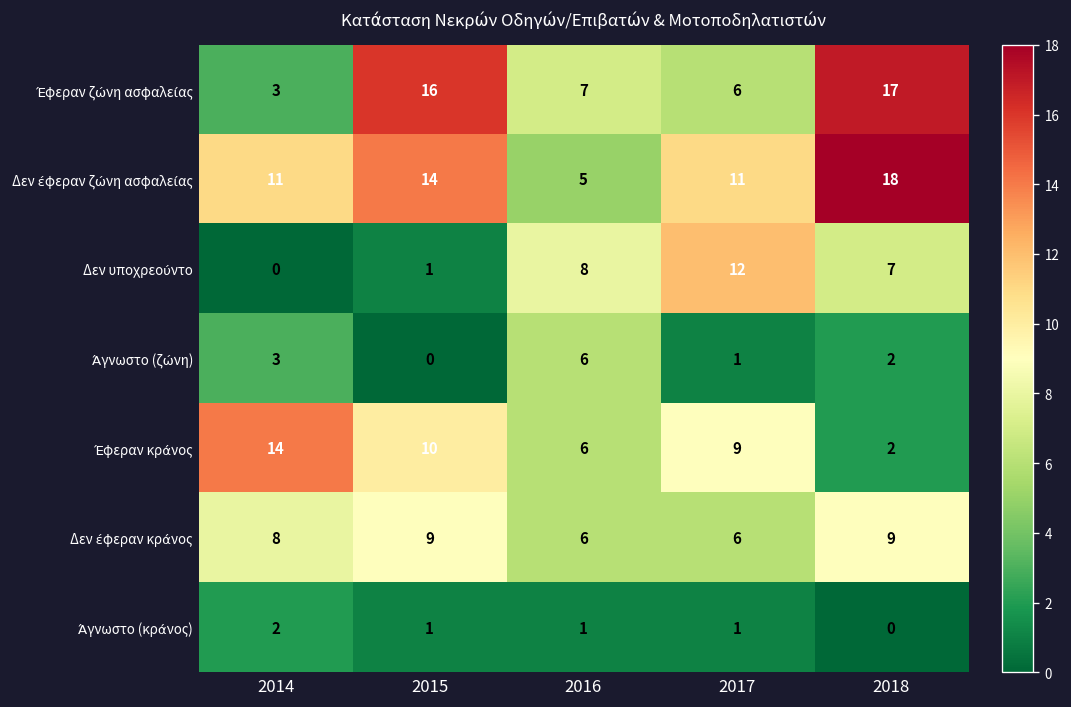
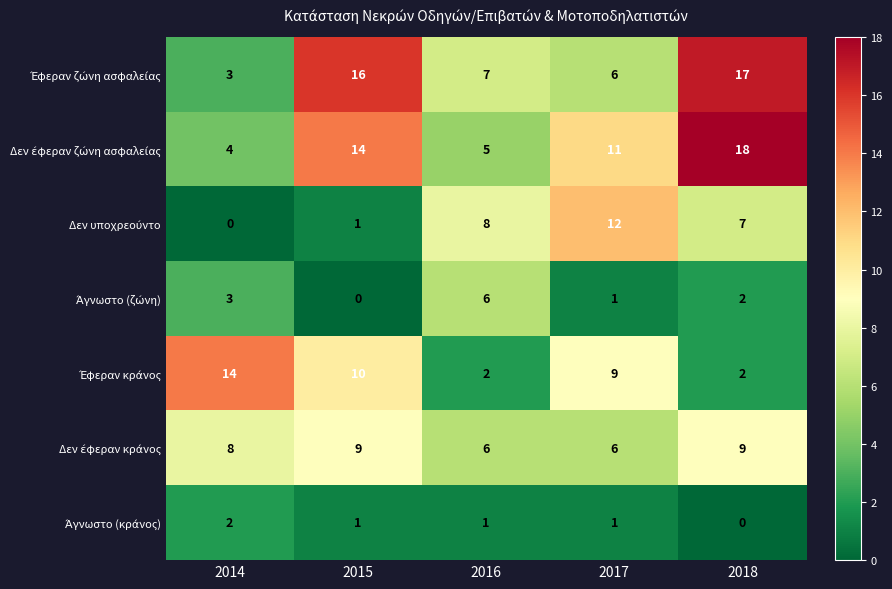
  {
    "Έφεραν ζώνη ασφαλείας": {
      "2014": 3,
      "2015": 16,
      "2016": 7,
      "2017": 6,
      "2018": 17
    },
    "Δεν έφεραν ζώνη ασφαλείας": {
-     "2014": 11,
+     "2014": 4,
      "2015": 14,
      "2016": 5,
      "2017": 11,
      "2018": 18
    },
    "Δεν υποχρεούντο": {
      "2014": 0,
      "2015": 1,
      "2016": 8,
      "2017": 12,
      "2018": 7
    },
    "Άγνωστο (ζώνη)": {
      "2014": 3,
      "2015": 0,
      "2016": 6,
      "2017": 1,
      "2018": 2
    },
    "Έφεραν κράνος": {
      "2014": 14,
      "2015": 10,
-     "2016": 6,
+     "2016": 2,
      "2017": 9,
      "2018": 2
    },
    "Δεν έφεραν κράνος": {
      "2014": 8,
      "2015": 9,
      "2016": 6,
      "2017": 6,
      "2018": 9
    },
    "Άγνωστο (κράνος)": {
      "2014": 2,
      "2015": 1,
      "2016": 1,
      "2017": 1,
      "2018": 0
    }
  }
